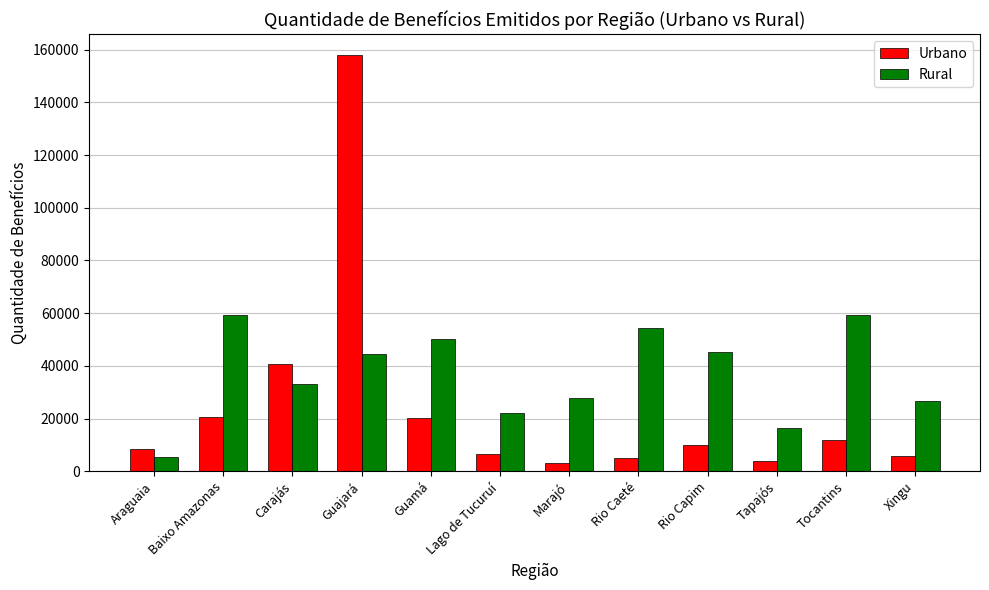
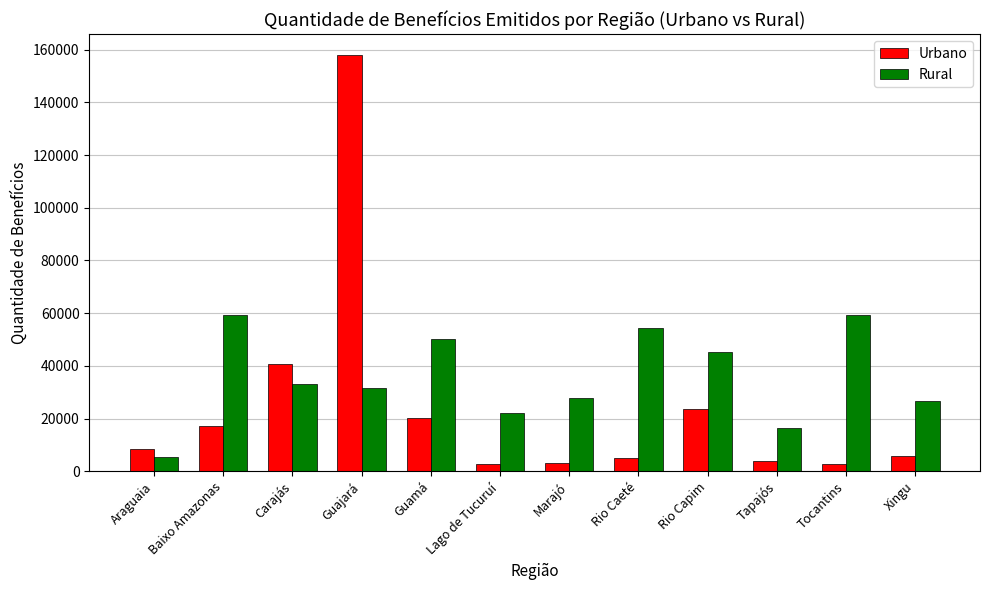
  {
    "Urbano": {
      "Araguaia": 9000,
-     "Baixo Amazonas": 21000,
+     "Baixo Amazonas": 17000,
      "Carajás": 41000,
      "Guajará": 158000,
      "Guamá": 20000,
-     "Lago de Tucuruí": 7000,
+     "Lago de Tucuruí": 3000,
      "Marajó": 3000,
      "Rio Caeté": 5000,
-     "Rio Capim": 10000,
+     "Rio Capim": 24000,
      "Tapajós": 4000,
-     "Tocantins": 12000,
+     "Tocantins": 3000,
      "Xingu": 6000
    },
    "Rural": {
      "Araguaia": 5000,
      "Baixo Amazonas": 59000,
      "Carajás": 33000,
-     "Guajará": 44000,
+     "Guajará": 31000,
      "Guamá": 50000,
      "Lago de Tucuruí": 22000,
      "Marajó": 28000,
      "Rio Caeté": 54000,
      "Rio Capim": 45000,
      "Tapajós": 17000,
      "Tocantins": 59000,
      "Xingu": 27000
    }
  }
